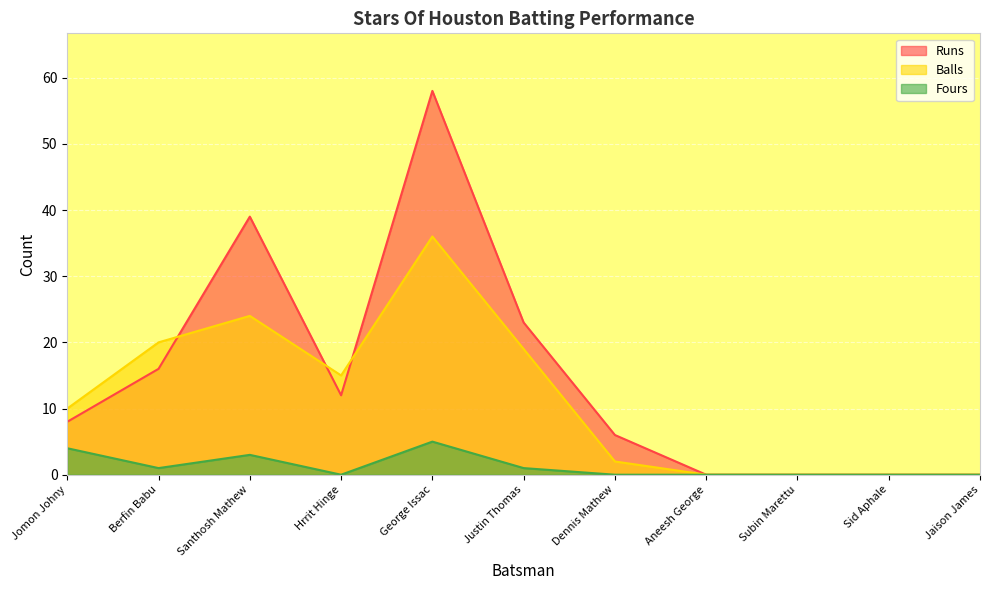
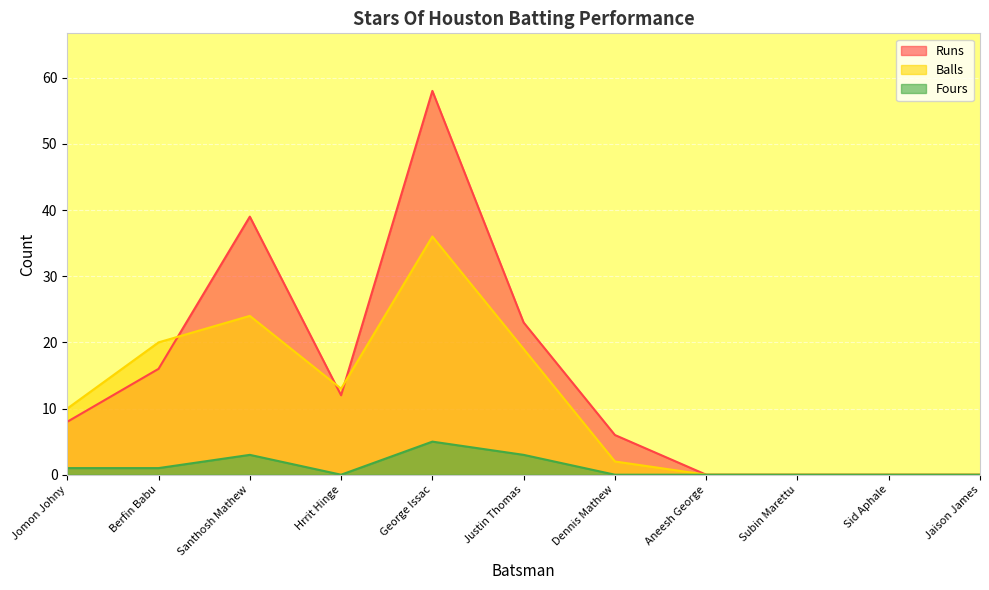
  {
    "Runs": {
      "Jomon Johny": 8,
      "Berfin Babu": 16,
      "Santhosh Mathew": 39,
      "Hrrit Hinge": 12,
      "George Issac": 58,
      "Justin Thomas": 23,
      "Dennis Mathew": 6
    },
    "Balls": {
      "Jomon Johny": 10,
      "Berfin Babu": 20,
      "Santhosh Mathew": 24,
-     "Hrrit Hinge": 15,
+     "Hrrit Hinge": 13,
      "George Issac": 36,
      "Justin Thomas": 19,
      "Dennis Mathew": 2
    },
    "Fours": {
-     "Jomon Johny": 4,
+     "Jomon Johny": 1,
      "Berfin Babu": 1,
      "Santhosh Mathew": 3,
      "Hrrit Hinge": 0,
      "George Issac": 5,
-     "Justin Thomas": 1,
+     "Justin Thomas": 3,
      "Dennis Mathew": 0
    }
  }
